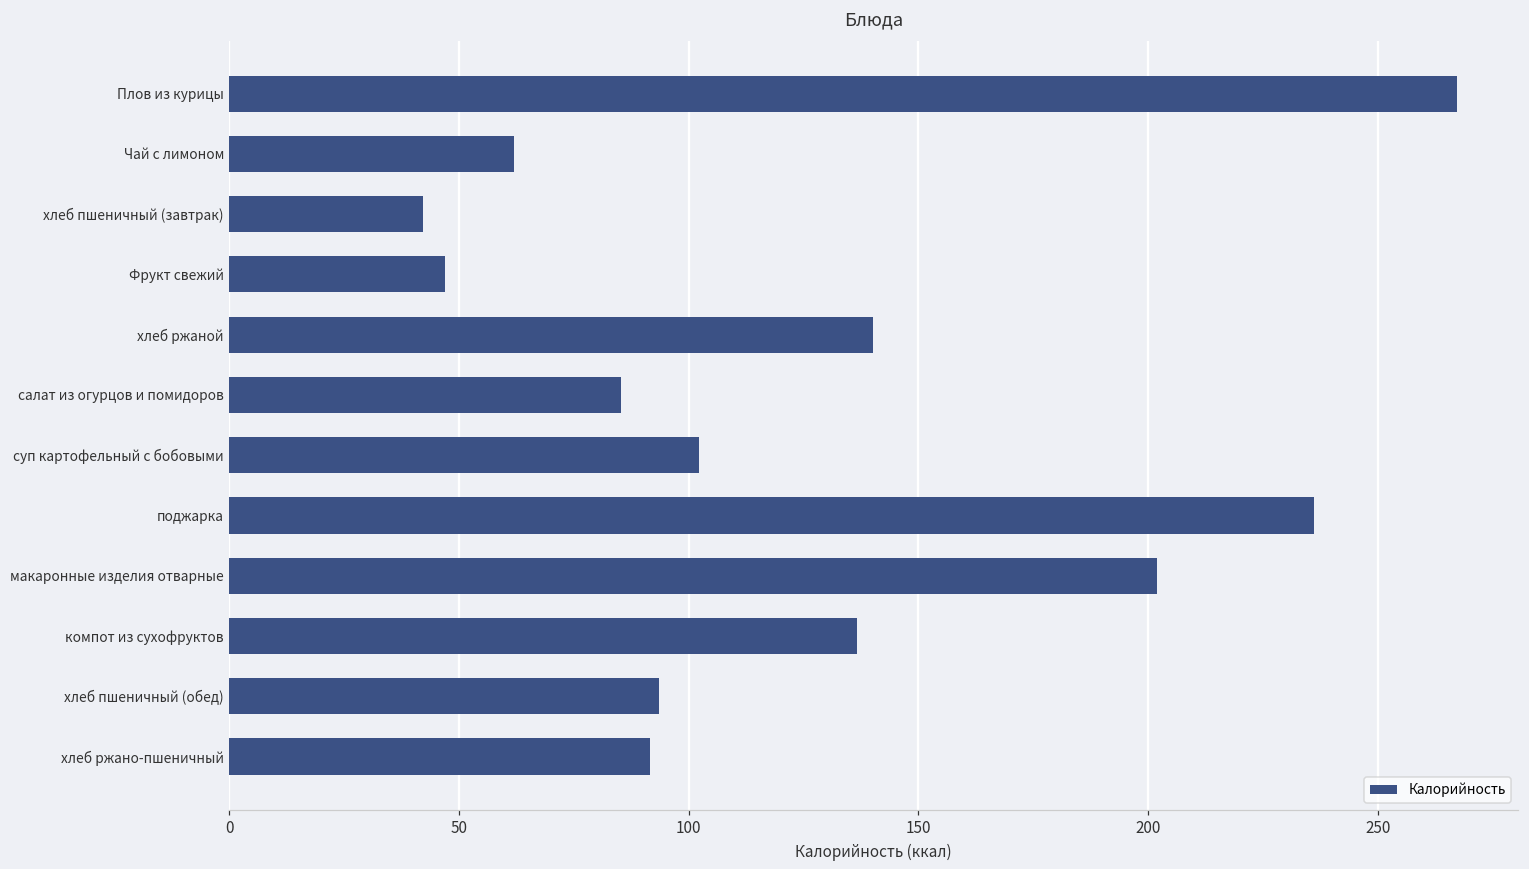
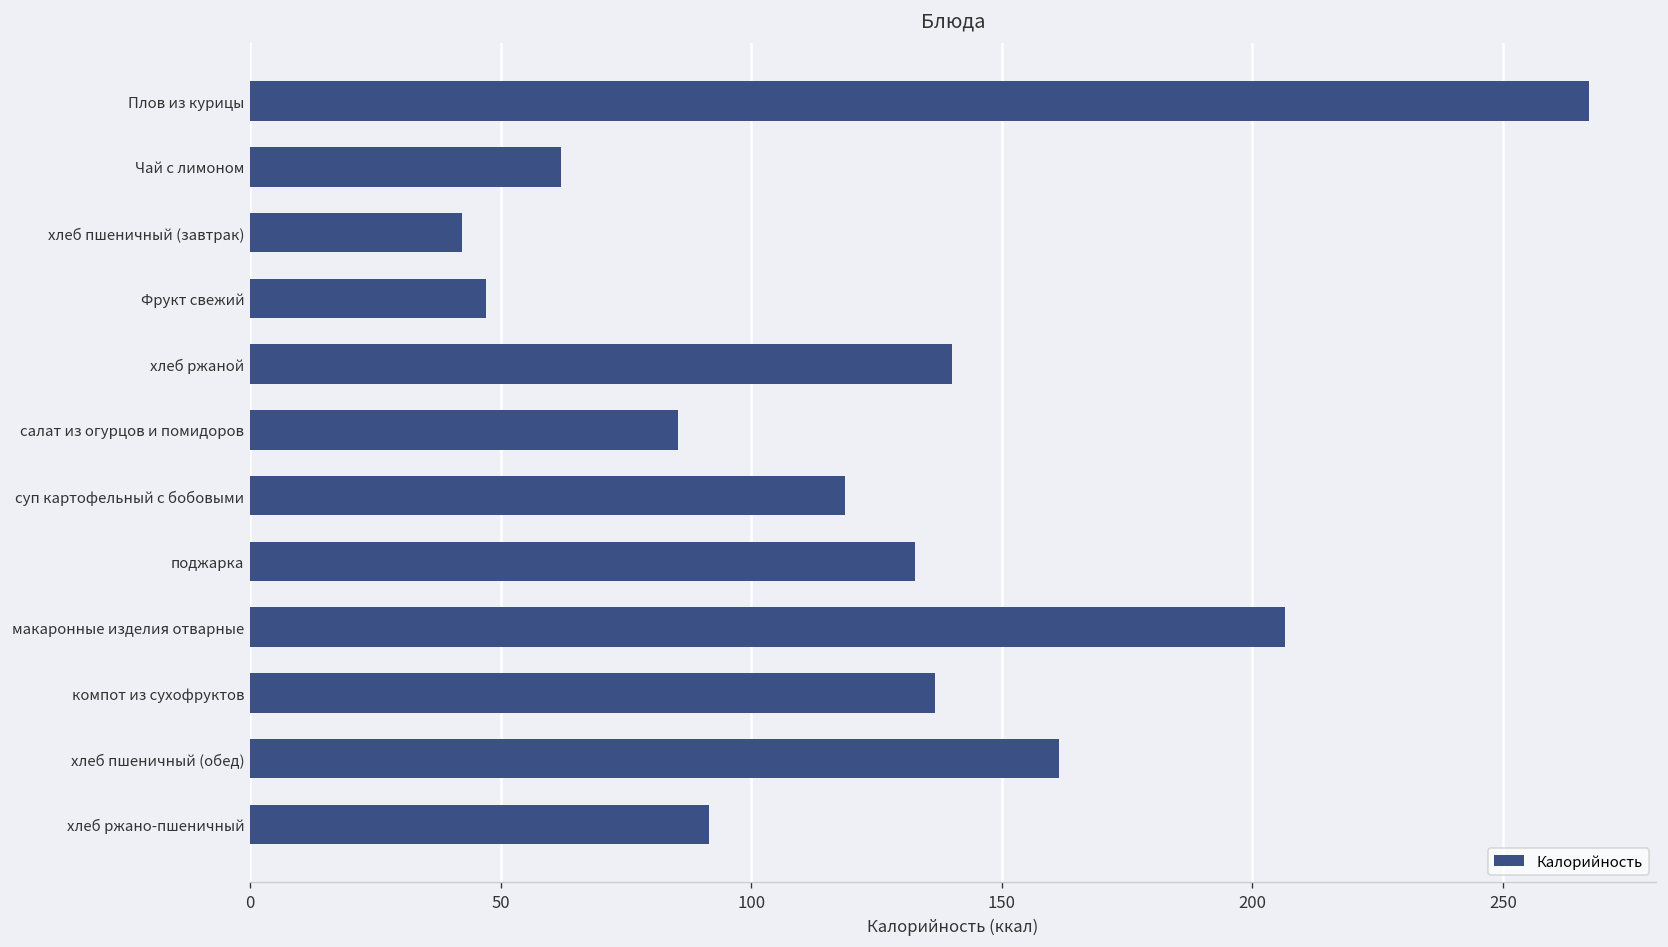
  {
    "Плов из курицы": 267,
    "Чай с лимоном": 62,
    "хлеб пшеничный (завтрак)": 42,
    "Фрукт свежий": 47,
    "хлеб ржаной": 140,
    "салат из огурцов и помидоров": 85,
-   "суп картофельный с бобовыми": 102,
-   "поджарка": 236,
-   "макаронные изделия отварные": 202,
+   "суп картофельный с бобовыми": 119,
+   "поджарка": 133,
+   "макаронные изделия отварные": 207,
    "компот из сухофруктов": 137,
-   "хлеб пшеничный (обед)": 94,
+   "хлеб пшеничный (обед)": 161,
    "хлеб ржано-пшеничный": 92
  }
